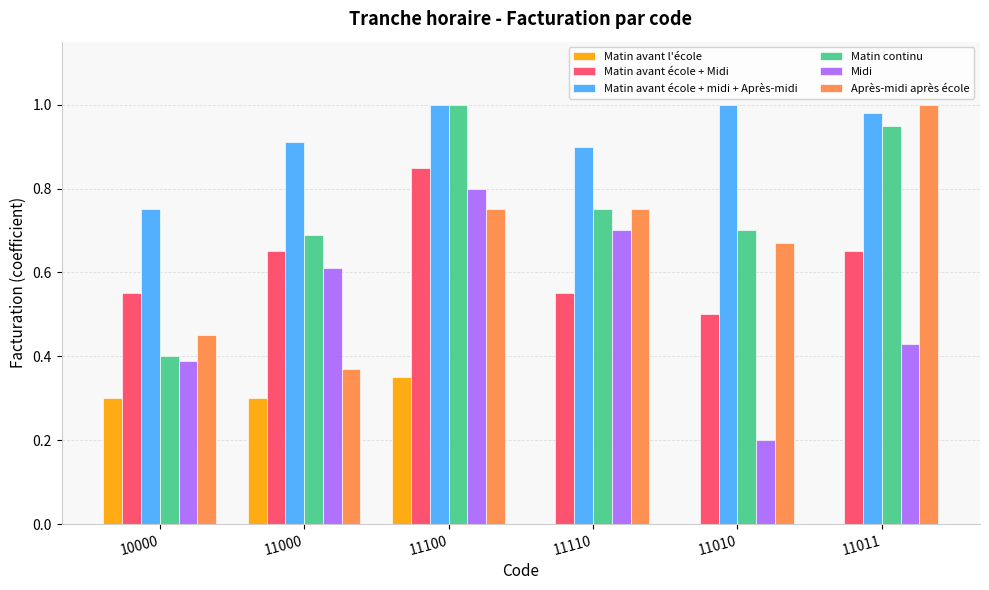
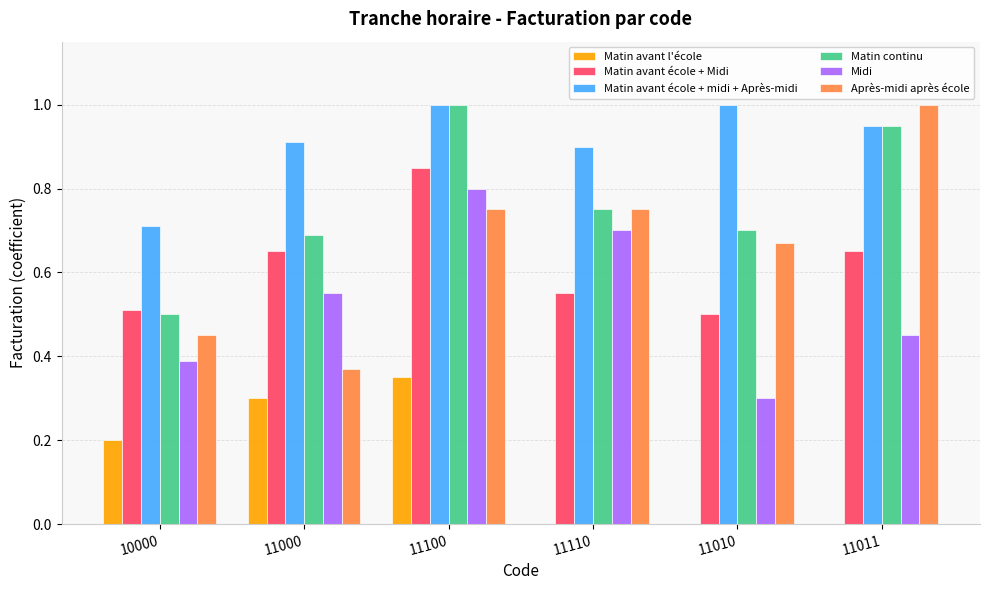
  {
    "Matin avant l'école": {
-     "10000": 0.3,
+     "10000": 0.2,
      "11000": 0.3,
      "11100": 0.35,
      "11110": 0.0,
      "11010": 0.0,
      "11011": 0.0
    },
    "Matin avant école + Midi": {
-     "10000": 0.55,
+     "10000": 0.51,
      "11000": 0.65,
      "11100": 0.85,
      "11110": 0.55,
      "11010": 0.50,
      "11011": 0.65
    },
    "Matin avant école + midi + Après-midi": {
-     "10000": 0.75,
+     "10000": 0.71,
      "11000": 0.91,
      "11100": 1.00,
      "11110": 0.90,
      "11010": 1.00,
-     "11011": 0.98
+     "11011": 0.95
    },
    "Matin continu": {
-     "10000": 0.4,
+     "10000": 0.5,
      "11000": 0.69,
      "11100": 1.0,
      "11110": 0.75,
      "11010": 0.7,
      "11011": 0.95
    },
    "Midi": {
      "10000": 0.39,
-     "11000": 0.61,
+     "11000": 0.55,
      "11100": 0.80,
      "11110": 0.70,
-     "11010": 0.2,
-     "11011": 0.43
+     "11010": 0.3,
+     "11011": 0.45
    },
    "Après-midi après école": {
      "10000": 0.45,
      "11000": 0.37,
      "11100": 0.75,
      "11110": 0.75,
      "11010": 0.67,
      "11011": 1.00
    }
  }
